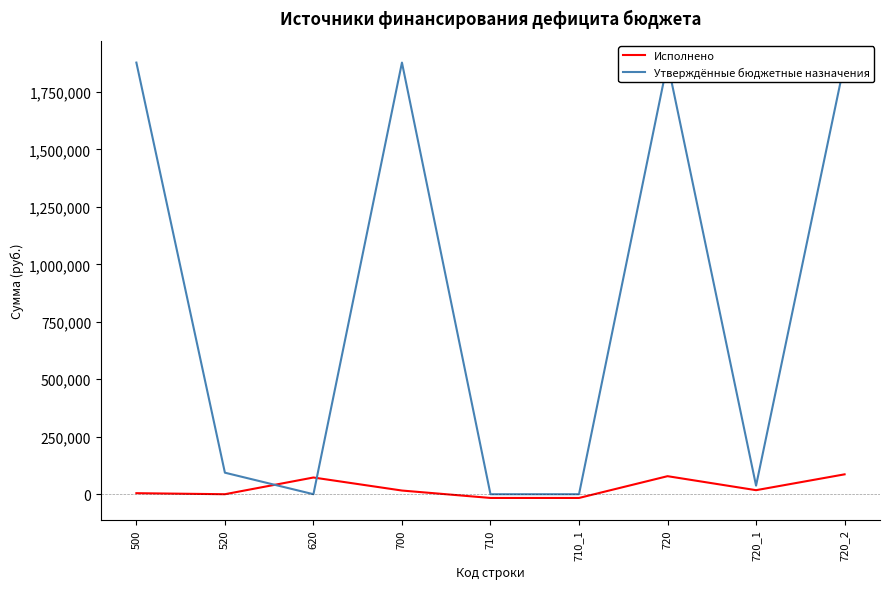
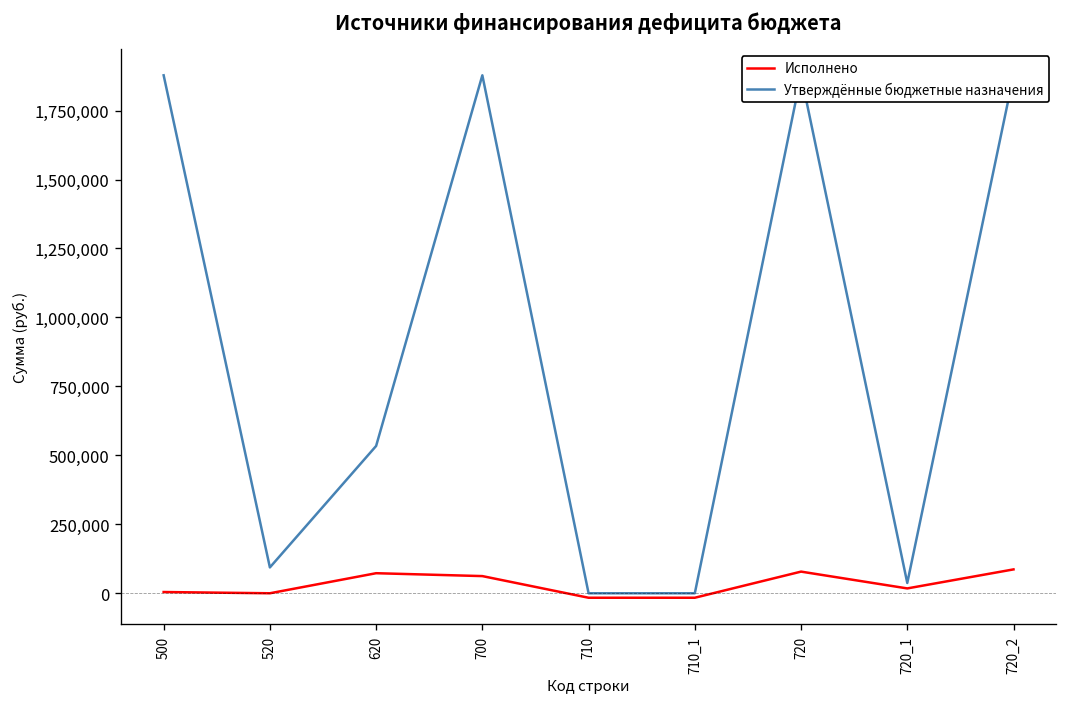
  {
    "Исполнено": {
      "500": "0",
      "520": "0",
      "620": "70,000",
-     "700": "20,000",
+     "700": "60,000",
      "710": "-20,000",
      "710_1": "-20,000",
      "720": "80,000",
      "720_1": "20,000",
      "720_2": "90,000"
    },
    "Утверждённые бюджетные назначения": {
      "500": "1,880,000",
      "520": "90,000",
-     "620": "0",
+     "620": "530,000",
      "700": "1,880,000",
      "710": "0",
      "710_1": "0",
      "720_1": "40,000"
    }
  }
